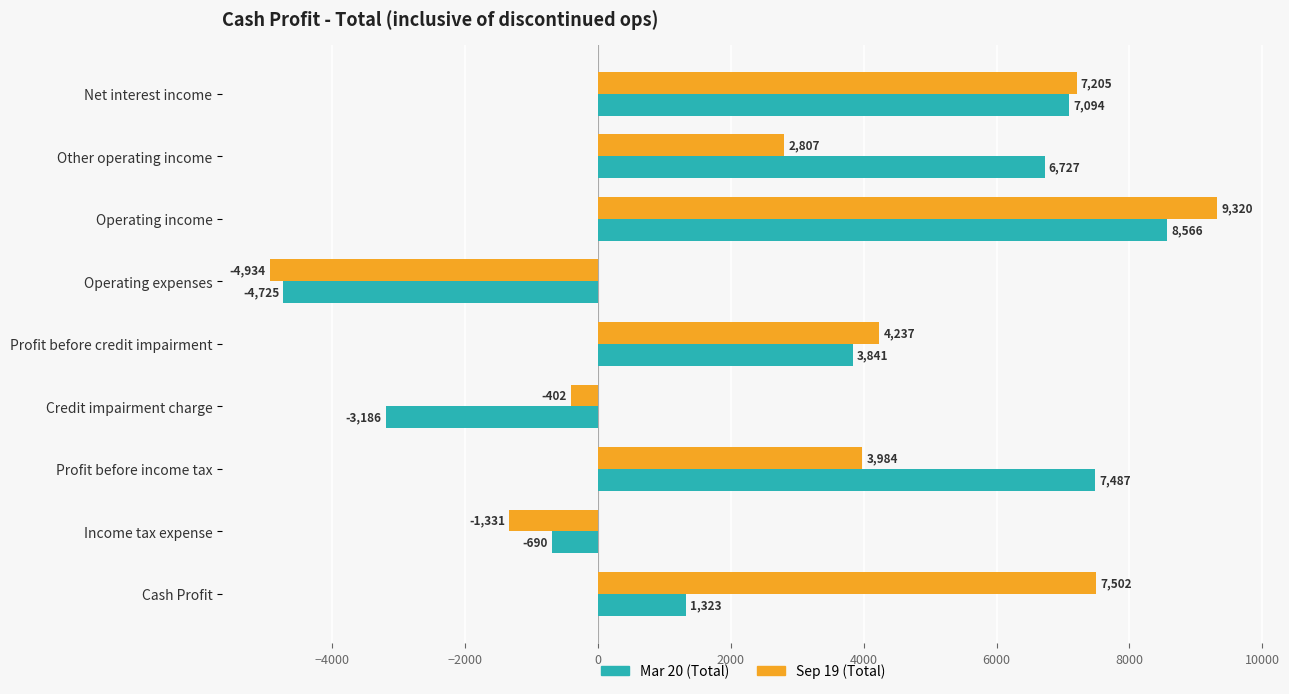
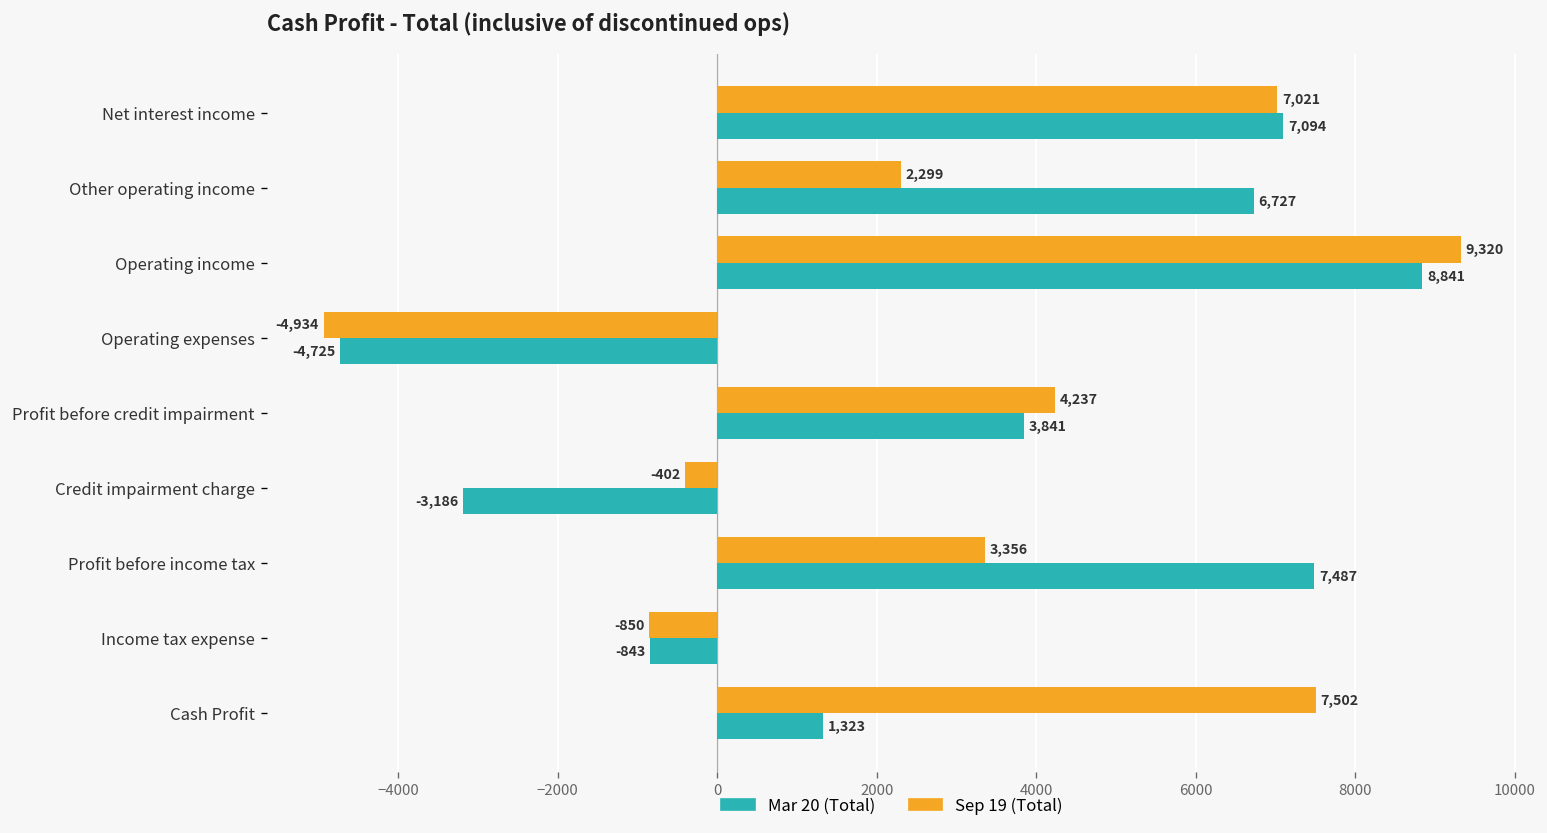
  {
    "Mar 20 (Total)": {
      "Net interest income": "7,094",
      "Other operating income": "6,727",
-     "Operating income": "8,566",
+     "Operating income": "8,841",
      "Operating expenses": "-4,725",
      "Profit before credit impairment": "3,841",
      "Credit impairment charge": "-3,186",
      "Profit before income tax": "7,487",
-     "Income tax expense": "-690",
+     "Income tax expense": "-843",
      "Cash Profit": "1,323"
    },
    "Sep 19 (Total)": {
-     "Net interest income": "7,205",
-     "Other operating income": "2,807",
+     "Net interest income": "7,021",
+     "Other operating income": "2,299",
      "Operating income": "9,320",
      "Operating expenses": "-4,934",
      "Profit before credit impairment": "4,237",
      "Credit impairment charge": "-402",
-     "Profit before income tax": "3,984",
-     "Income tax expense": "-1,331",
+     "Profit before income tax": "3,356",
+     "Income tax expense": "-850",
      "Cash Profit": "7,502"
    }
  }
